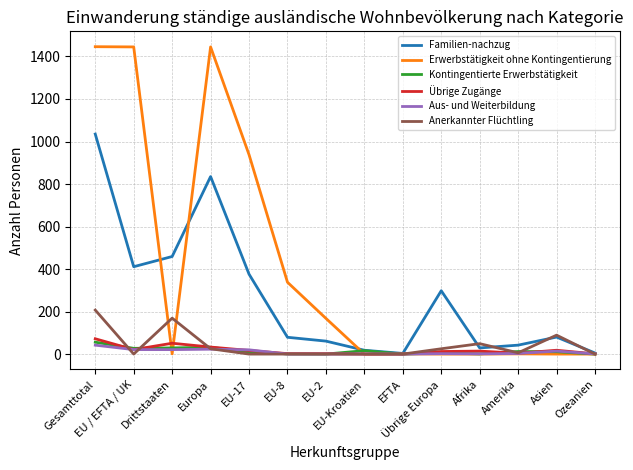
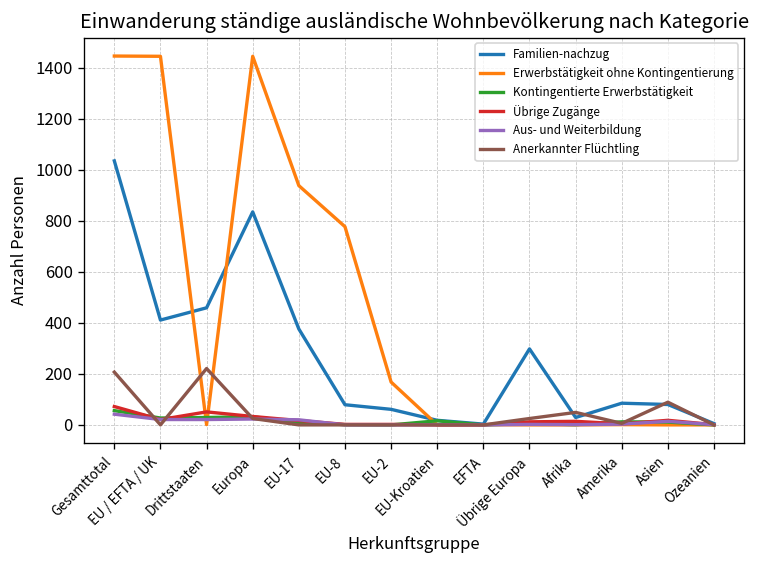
  {
    "Familien-nachzug": {
      "Gesamttotal": 1040,
      "EU / EFTA / UK": 410,
      "Drittstaaten": 460,
      "Europa": 840,
      "EU-17": 380,
      "EU-8": 80,
      "EU-2": 60,
      "Übrige Europa": 300,
      "Afrika": 30,
-     "Amerika": 40
+     "Amerika": 90
    },
    "Erwerbstätigkeit ohne Kontingentierung": {
      "Gesamttotal": 1450,
      "EU / EFTA / UK": 1450,
      "Drittstaaten": 0,
      "Europa": 1450,
      "EU-17": 940,
-     "EU-8": 340,
+     "EU-8": 780,
      "EU-2": 170
    },
    "Kontingentierte Erwerbstätigkeit": {
      "Gesamttotal": 60
    },
    "Übrige Zugänge": {
      "Gesamttotal": 70,
      "Drittstaaten": 50,
      "Afrika": 10
    },
    "Aus- und Weiterbildung": {
      "Gesamttotal": 40
    },
    "Anerkannter Flüchtling": {
      "Gesamttotal": 210,
      "EU / EFTA / UK": 0,
-     "Drittstaaten": 170,
+     "Drittstaaten": 220,
      "Übrige Europa": 30,
      "Afrika": 50
    }
  }
